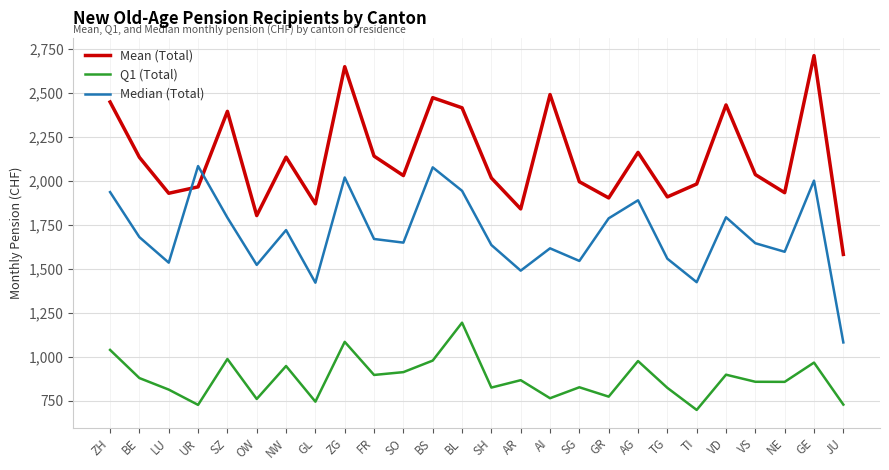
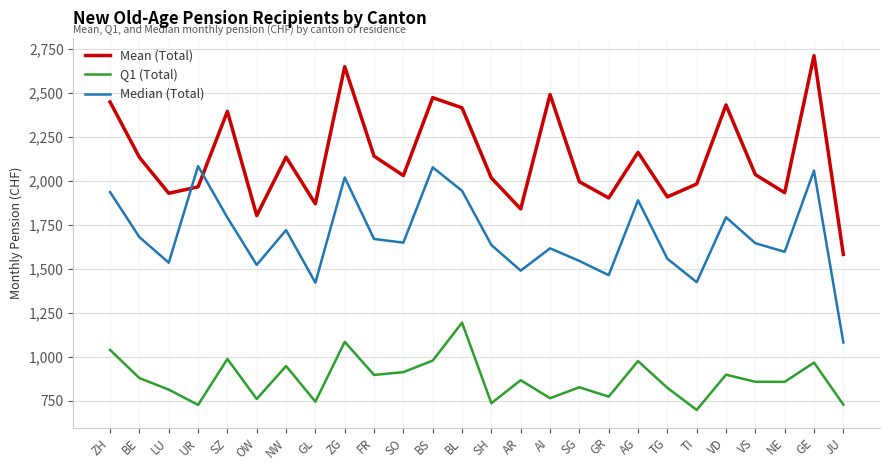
  {
    "Mean (Total)": {
      "ZH": "2,450",
      "BE": "2,130",
      "LU": "1,930",
      "UR": "1,960",
      "SZ": "2,390",
      "OW": "1,800",
      "NW": "2,130",
      "GL": "1,870",
      "ZG": "2,650",
      "FR": "2,140",
      "SO": "2,030",
      "BS": "2,470",
      "BL": "2,410",
      "SH": "2,020",
      "AR": "1,840",
      "AI": "2,490",
      "SG": "1,990",
      "GR": "1,900",
      "AG": "2,160",
      "TG": "1,910",
      "TI": "1,980",
      "VD": "2,430",
      "VS": "2,030",
      "NE": "1,930",
      "GE": "2,710",
      "JU": "1,580"
    },
    "Q1 (Total)": {
      "ZH": "1,040",
      "BE": "880",
      "LU": "810",
      "UR": "730",
      "SZ": "990",
      "OW": "760",
      "NW": "950",
      "GL": "740",
      "ZG": "1,080",
      "FR": "900",
      "SO": "910",
      "BS": "980",
      "BL": "1,190",
-     "SH": "820",
+     "SH": "730",
      "AR": "870",
      "AI": "760",
      "SG": "830",
      "GR": "770",
      "AG": "970",
      "TG": "820",
      "TI": "700",
      "VD": "900",
      "VS": "860",
      "NE": "860",
      "GE": "970",
      "JU": "730"
    },
    "Median (Total)": {
      "ZH": "1,930",
      "BE": "1,680",
      "LU": "1,530",
      "UR": "2,080",
      "SZ": "1,790",
      "OW": "1,520",
      "NW": "1,720",
      "GL": "1,420",
      "ZG": "2,020",
      "FR": "1,670",
      "SO": "1,650",
      "BS": "2,080",
      "BL": "1,940",
      "SH": "1,630",
      "AR": "1,490",
      "AI": "1,620",
      "SG": "1,540",
-     "GR": "1,790",
+     "GR": "1,460",
      "AG": "1,890",
      "TG": "1,560",
      "TI": "1,420",
      "VD": "1,790",
      "VS": "1,640",
      "NE": "1,600",
-     "GE": "2,000",
+     "GE": "2,060",
      "JU": "1,080"
    }
  }
